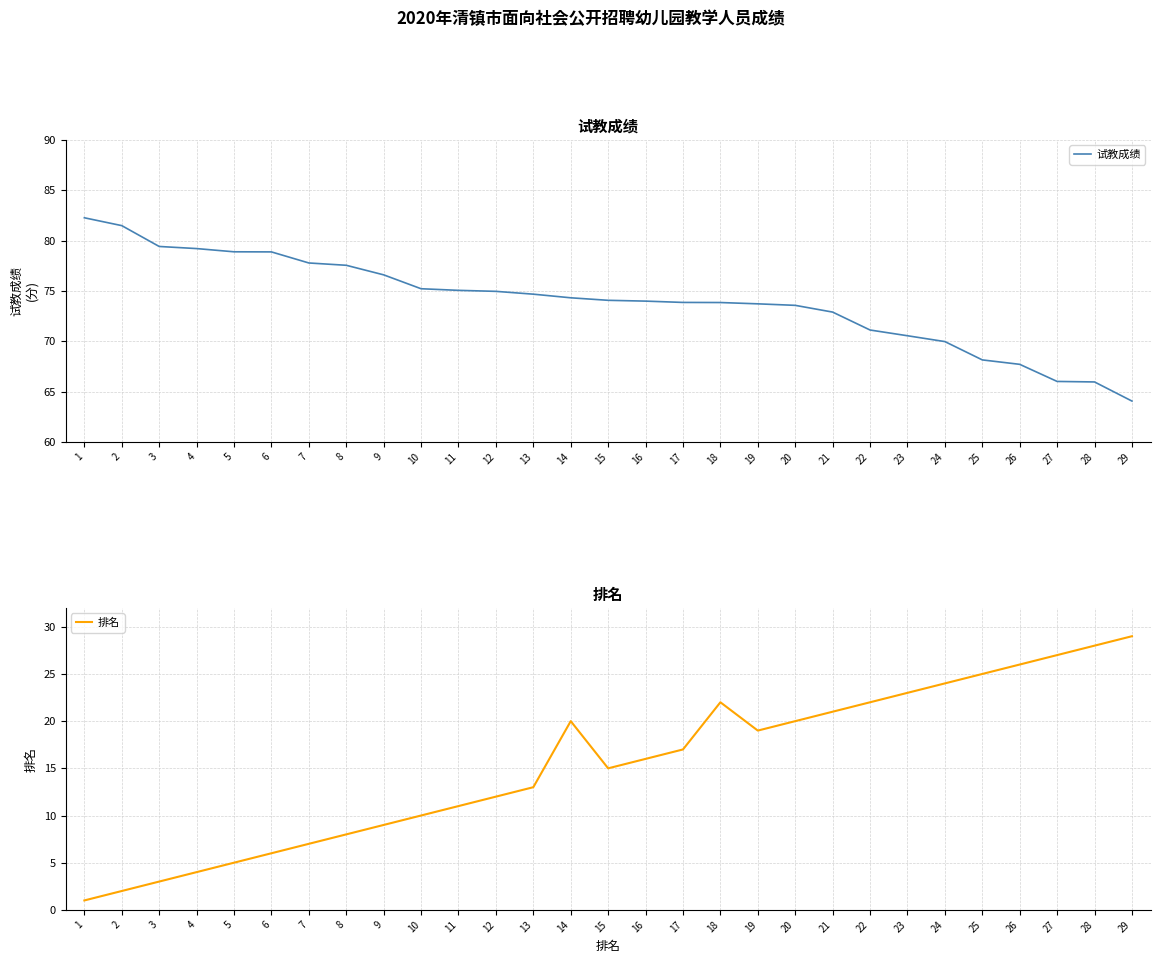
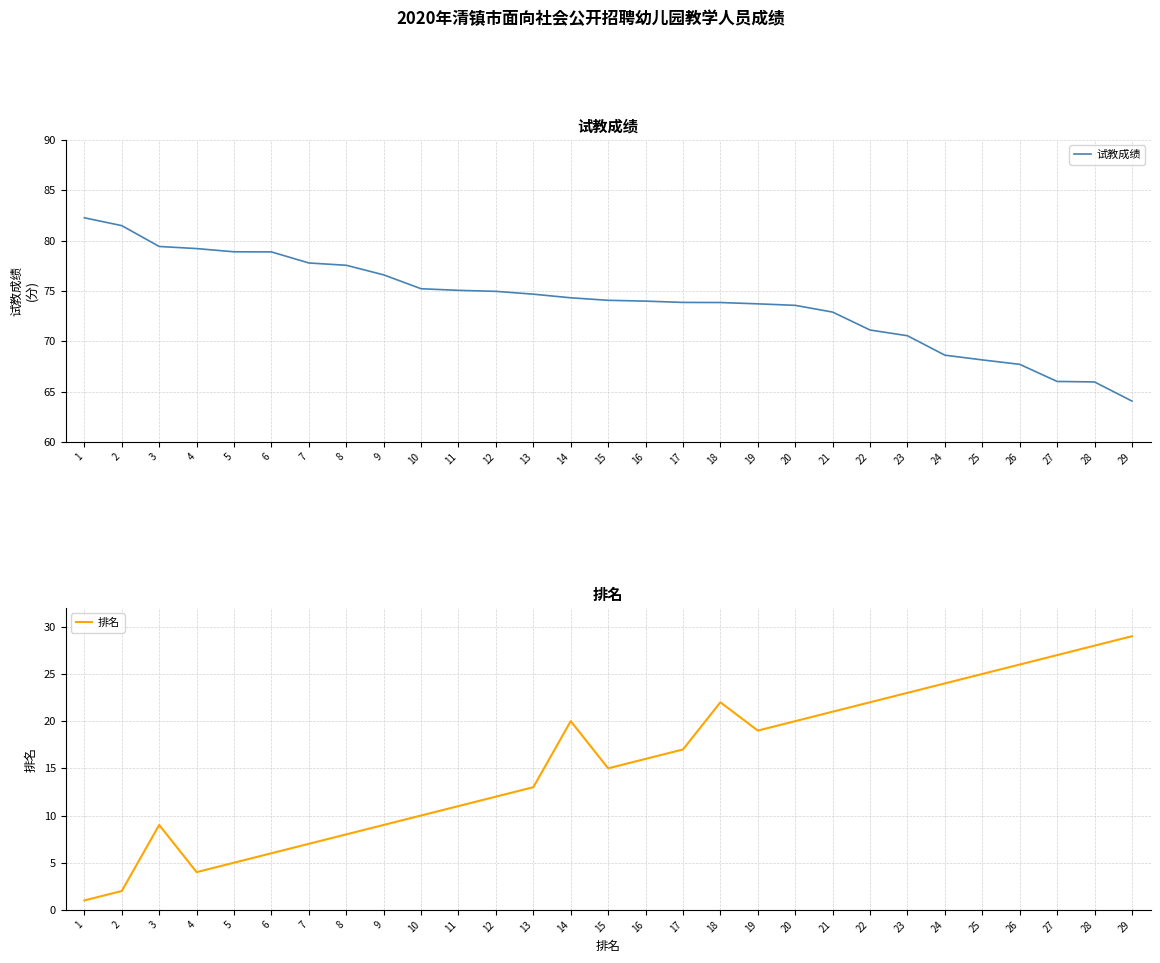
  {
    "试教成绩": {
      "1": 82.3,
      "2": 81.5,
      "3": 79.4,
      "4": 79.2,
      "5": 78.9,
      "6": 78.9,
      "7": 77.8,
      "8": 77.5,
      "9": 76.6,
      "10": 75.2,
      "11": 75.1,
      "12": 75.0,
      "13": 74.7,
      "14": 74.3,
      "15": 74.1,
      "16": 74.0,
      "17": 73.9,
      "18": 73.8,
      "19": 73.7,
      "20": 73.6,
      "21": 72.9,
      "22": 71.1,
      "23": 70.5,
-     "24": 70.0,
+     "24": 68.6,
      "25": 68.1,
      "26": 67.7,
      "27": 66.0,
      "28": 66.0,
      "29": 64.1
    },
    "排名": {
      "1": 1,
      "2": 2,
-     "3": 3,
+     "3": 9,
      "4": 4,
      "5": 5,
      "6": 6,
      "7": 7,
      "8": 8,
      "9": 9,
      "10": 10,
      "11": 11,
      "12": 12,
      "13": 13,
      "14": 20,
      "15": 15,
      "16": 16,
      "17": 17,
      "18": 22,
      "19": 19,
      "20": 20,
      "21": 21,
      "22": 22,
      "23": 23,
      "24": 24,
      "25": 25,
      "26": 26,
      "27": 27,
      "28": 28,
      "29": 29
    }
  }
